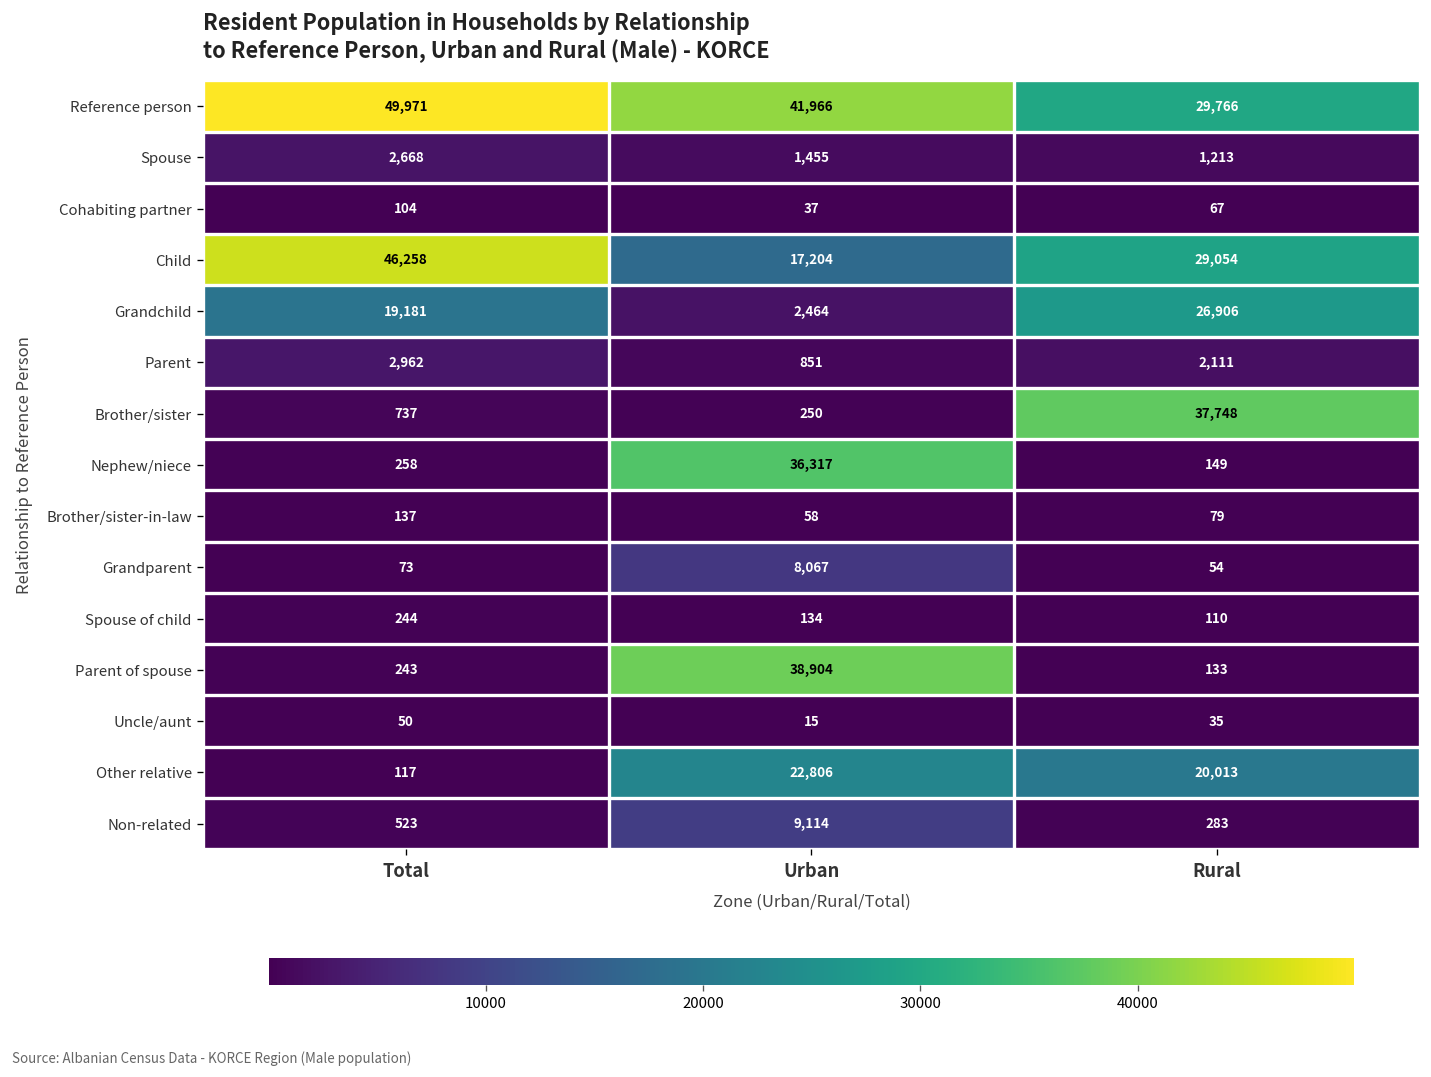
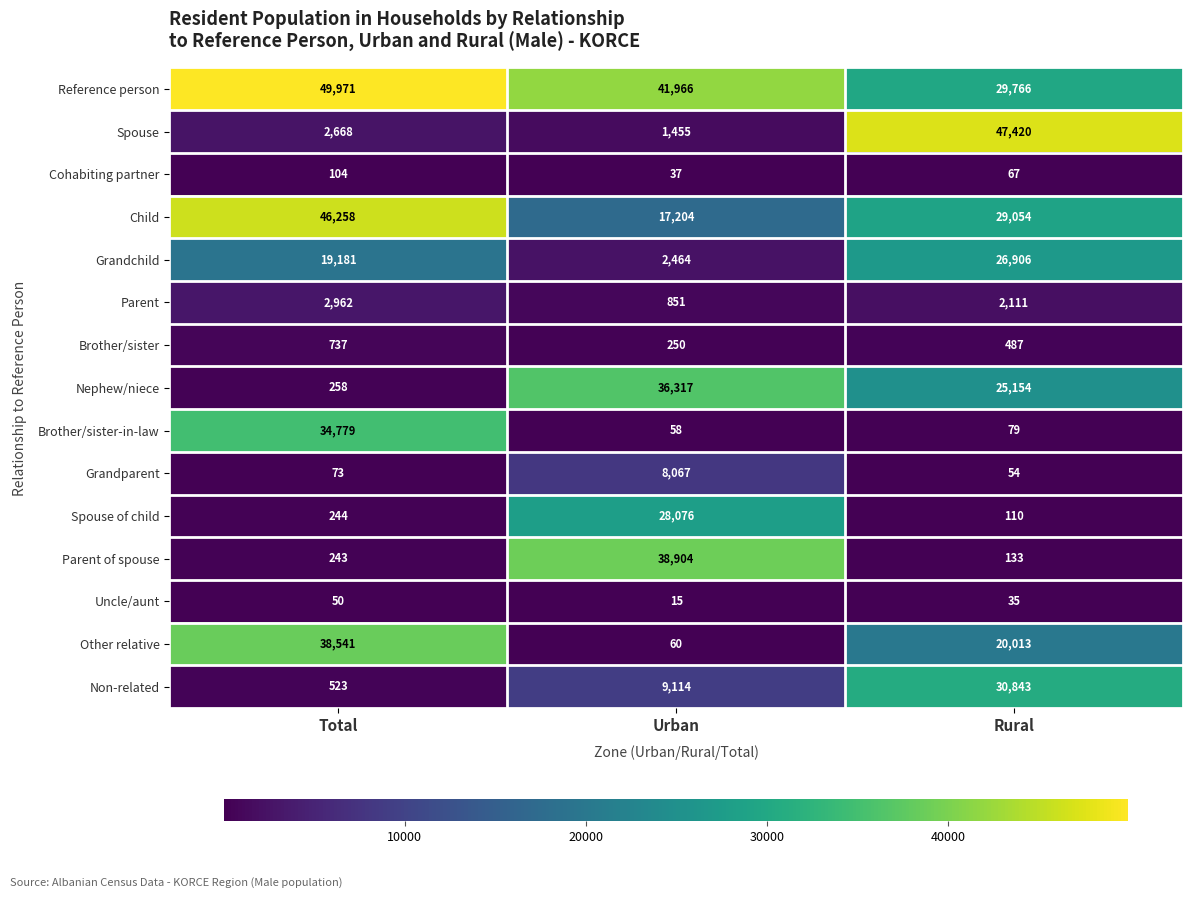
  {
    "Reference person": {
      "Total": "49,971",
      "Urban": "41,966",
      "Rural": "29,766"
    },
    "Spouse": {
      "Total": "2,668",
      "Urban": "1,455",
-     "Rural": "1,213"
+     "Rural": "47,420"
    },
    "Cohabiting partner": {
      "Total": "104",
      "Urban": "37",
      "Rural": "67"
    },
    "Child": {
      "Total": "46,258",
      "Urban": "17,204",
      "Rural": "29,054"
    },
    "Grandchild": {
      "Total": "19,181",
      "Urban": "2,464",
      "Rural": "26,906"
    },
    "Parent": {
      "Total": "2,962",
      "Urban": "851",
      "Rural": "2,111"
    },
    "Brother/sister": {
      "Total": "737",
      "Urban": "250",
-     "Rural": "37,748"
+     "Rural": "487"
    },
    "Nephew/niece": {
      "Total": "258",
      "Urban": "36,317",
-     "Rural": "149"
+     "Rural": "25,154"
    },
    "Brother/sister-in-law": {
-     "Total": "137",
+     "Total": "34,779",
      "Urban": "58",
      "Rural": "79"
    },
    "Grandparent": {
      "Total": "73",
      "Urban": "8,067",
      "Rural": "54"
    },
    "Spouse of child": {
      "Total": "244",
-     "Urban": "134",
+     "Urban": "28,076",
      "Rural": "110"
    },
    "Parent of spouse": {
      "Total": "243",
      "Urban": "38,904",
      "Rural": "133"
    },
    "Uncle/aunt": {
      "Total": "50",
      "Urban": "15",
      "Rural": "35"
    },
    "Other relative": {
-     "Total": "117",
-     "Urban": "22,806",
+     "Total": "38,541",
+     "Urban": "60",
      "Rural": "20,013"
    },
    "Non-related": {
      "Total": "523",
      "Urban": "9,114",
-     "Rural": "283"
+     "Rural": "30,843"
    }
  }
